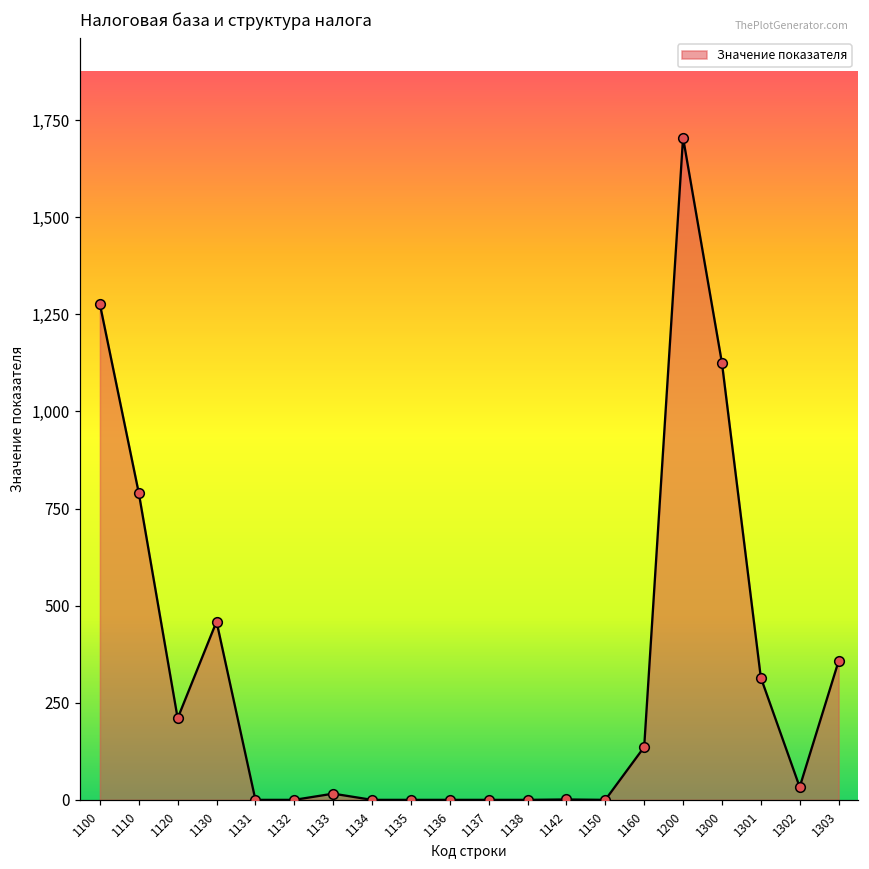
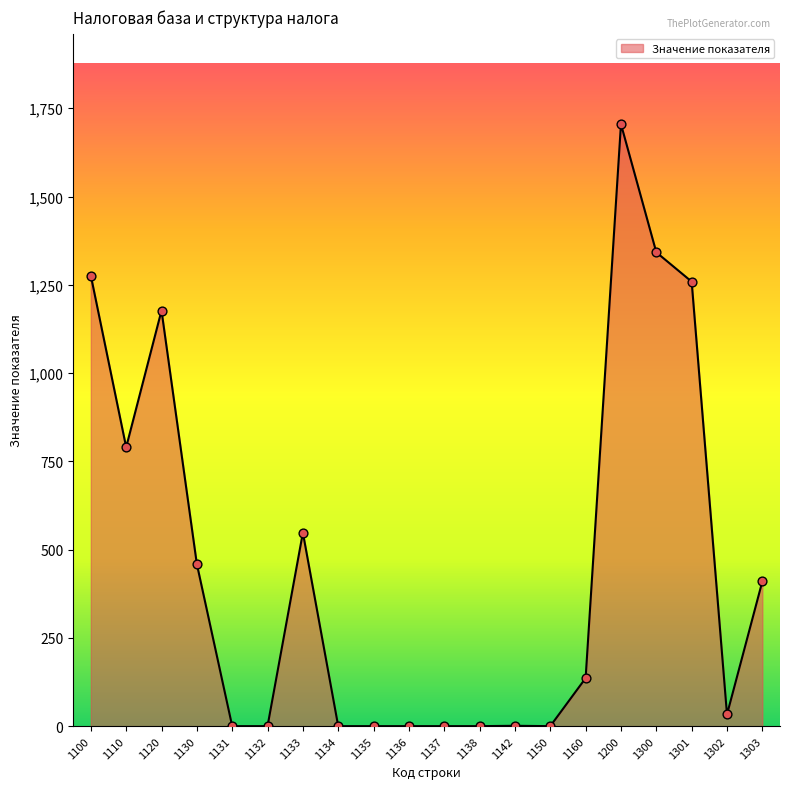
  {
    "1100": "1,280",
    "1110": "790",
-   "1120": "210",
+   "1120": "1,180",
    "1130": "460",
    "1131": "0",
    "1132": "0",
-   "1133": "20",
+   "1133": "550",
    "1134": "0",
    "1135": "0",
    "1136": "0",
    "1137": "0",
    "1138": "0",
    "1142": "0",
    "1150": "0",
    "1160": "140",
    "1200": "1,710",
-   "1300": "1,130",
-   "1301": "320",
+   "1300": "1,340",
+   "1301": "1,260",
    "1302": "30",
-   "1303": "360"
+   "1303": "410"
  }
